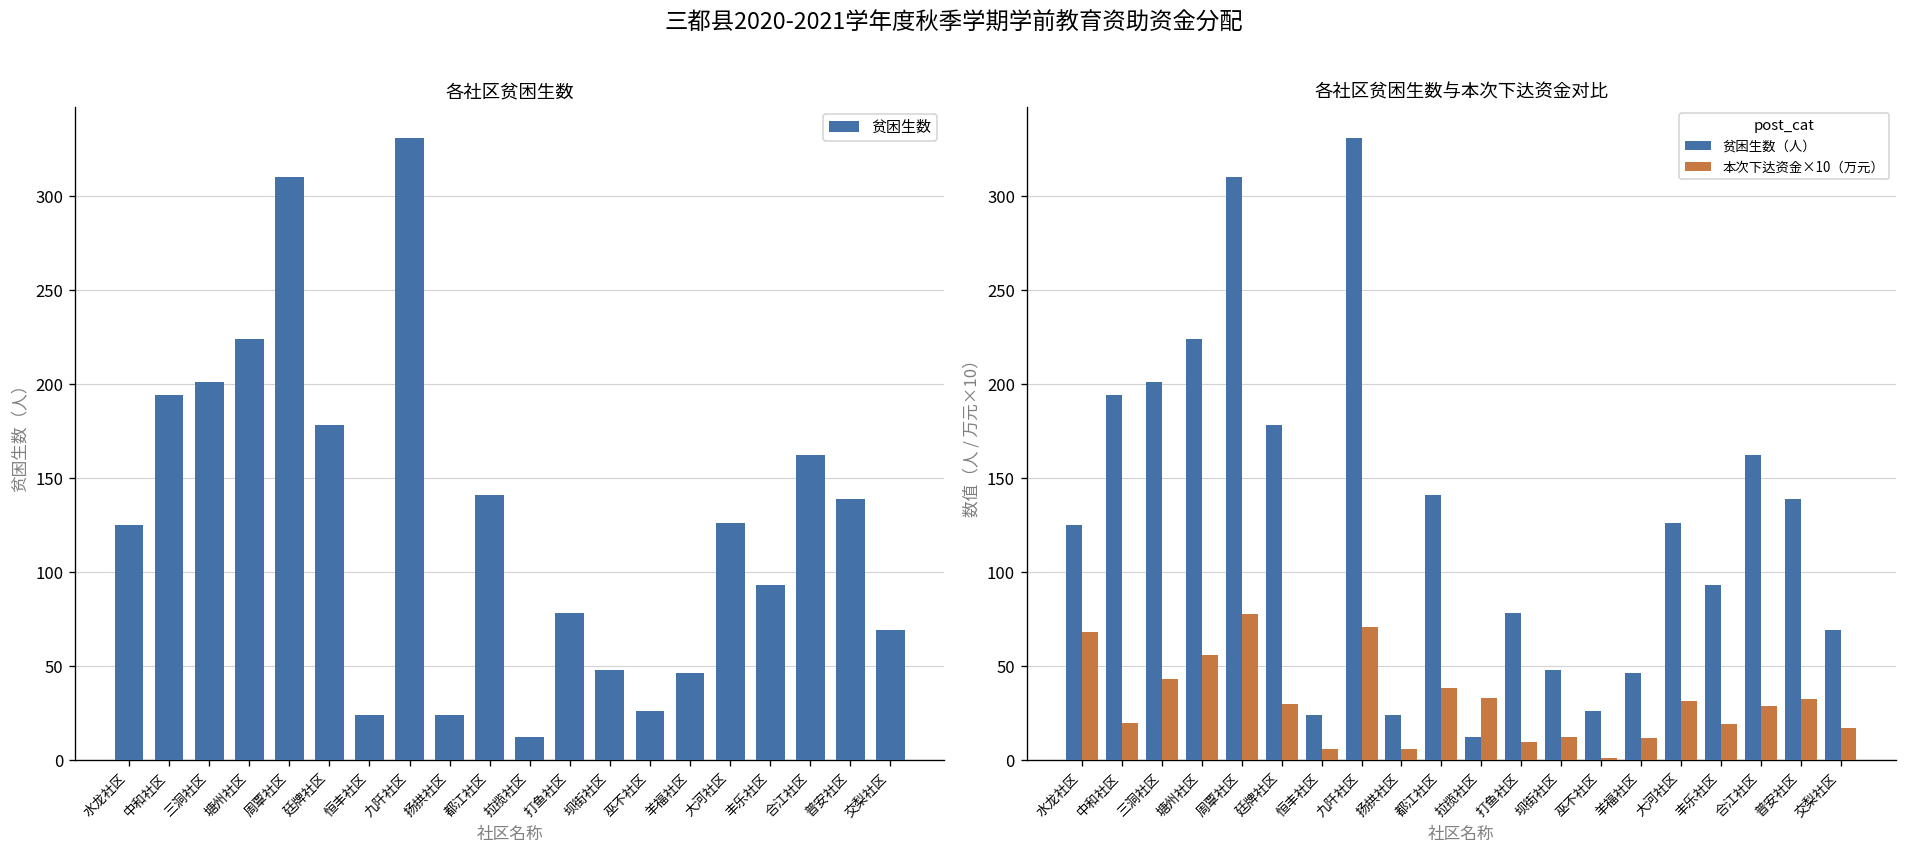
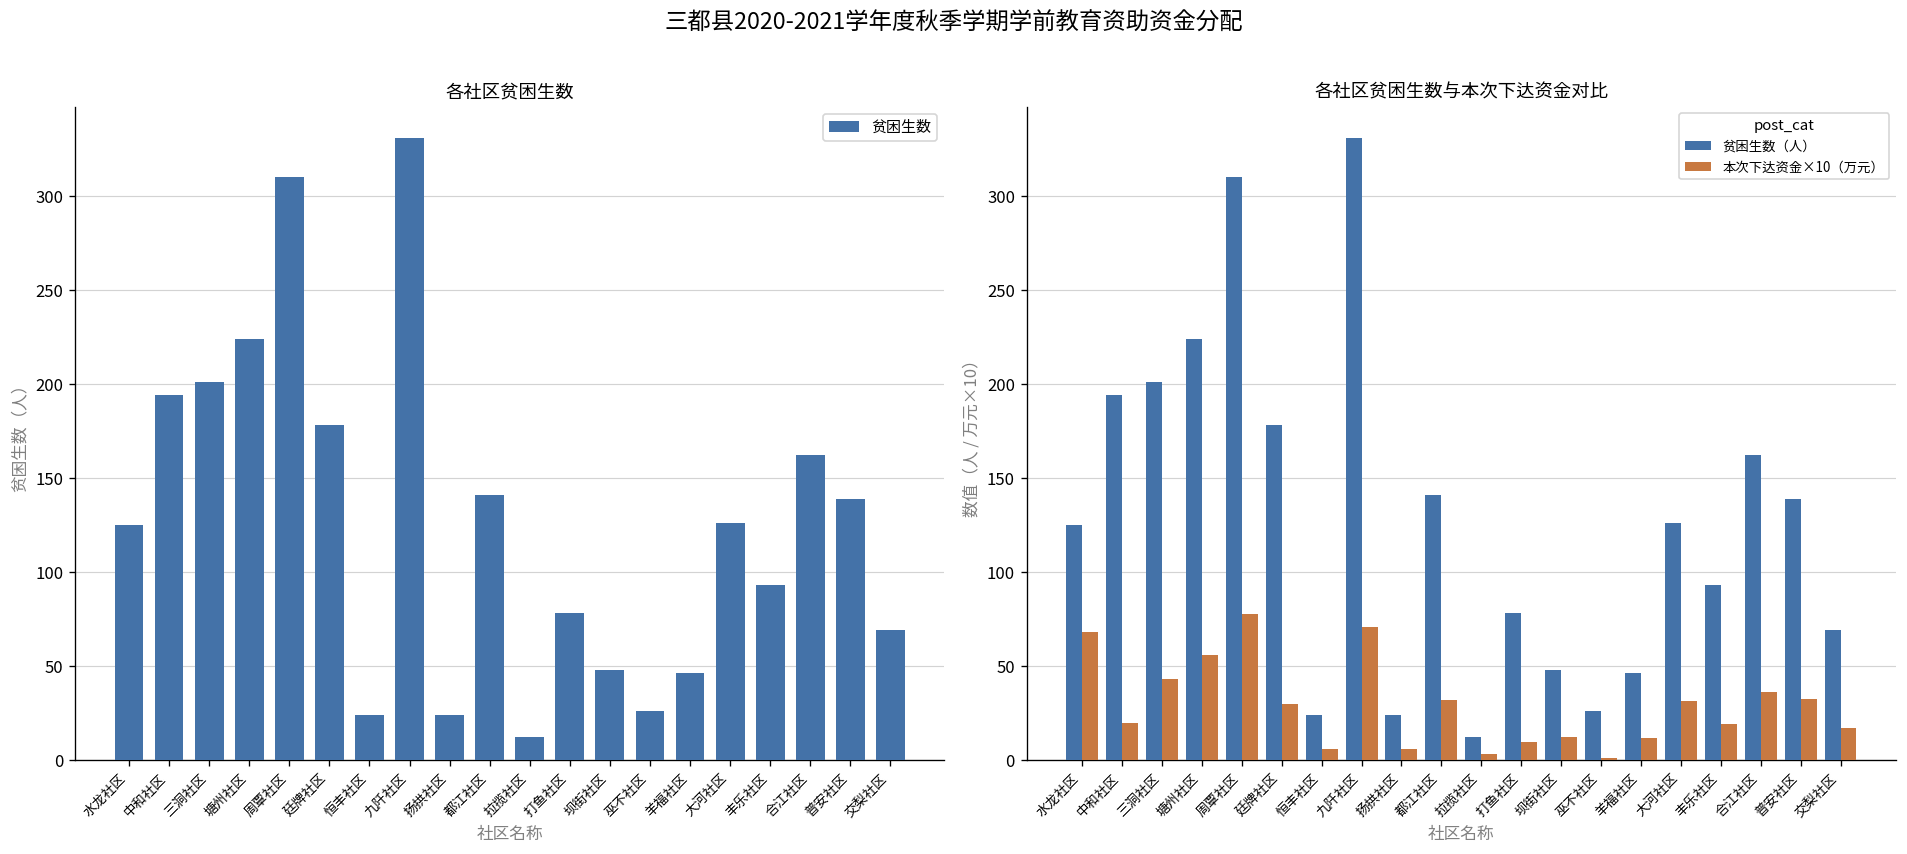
  {
    "各社区贫困生数": {
      "水龙社区": 125,
      "中和社区": 194,
      "三洞社区": 201,
      "塘州社区": 224,
      "周覃社区": 310,
      "廷牌社区": 178,
      "恒丰社区": 24,
      "九阡社区": 331,
      "扬拱社区": 24,
      "都江社区": 141,
      "拉揽社区": 12,
      "打鱼社区": 78,
      "坝街社区": 48,
      "巫不社区": 26,
      "羊福社区": 46,
      "大河社区": 126,
      "丰乐社区": 93,
      "合江社区": 162,
      "普安社区": 139,
      "交梨社区": 69
    },
    "各社区贫困生数与本次下达资金对比": {
      "贫困生数（人）": {
        "水龙社区": 125,
        "中和社区": 194,
        "三洞社区": 201,
        "塘州社区": 224,
        "周覃社区": 310,
        "廷牌社区": 178,
        "恒丰社区": 24,
        "九阡社区": 331,
        "扬拱社区": 24,
        "都江社区": 141,
        "拉揽社区": 12,
        "打鱼社区": 78,
        "坝街社区": 48,
        "巫不社区": 26,
        "羊福社区": 46,
        "大河社区": 126,
        "丰乐社区": 93,
        "合江社区": 162,
        "普安社区": 139,
        "交梨社区": 69
      },
      "本次下达资金×10（万元）": {
        "水龙社区": 68,
        "中和社区": 19,
        "三洞社区": 43,
        "塘州社区": 56,
        "周覃社区": 78,
        "廷牌社区": 30,
        "恒丰社区": 6,
        "九阡社区": 71,
        "扬拱社区": 6,
-       "都江社区": 38,
-       "拉揽社区": 33,
+       "都江社区": 32,
+       "拉揽社区": 3,
        "打鱼社区": 10,
        "坝街社区": 12,
        "羊福社区": 12,
        "大河社区": 32,
        "丰乐社区": 19,
-       "合江社区": 29,
+       "合江社区": 36,
        "普安社区": 32,
        "交梨社区": 17
      }
    }
  }
